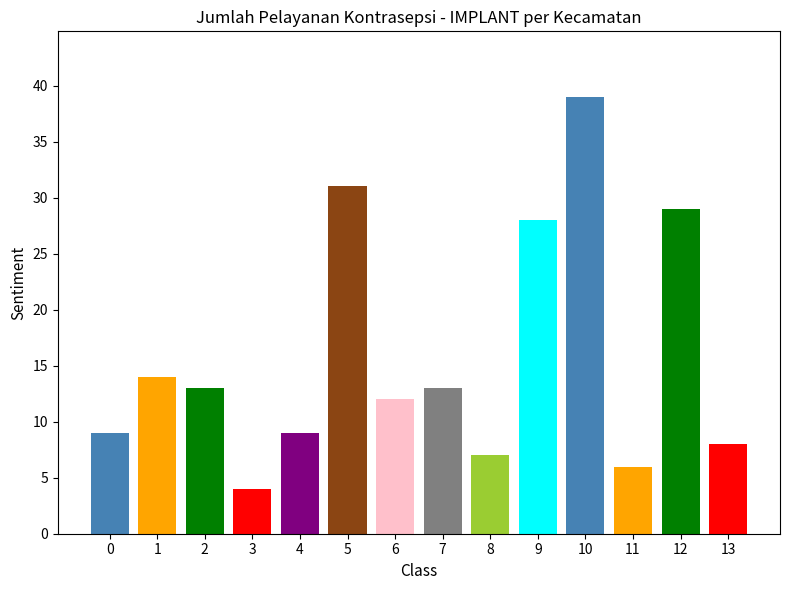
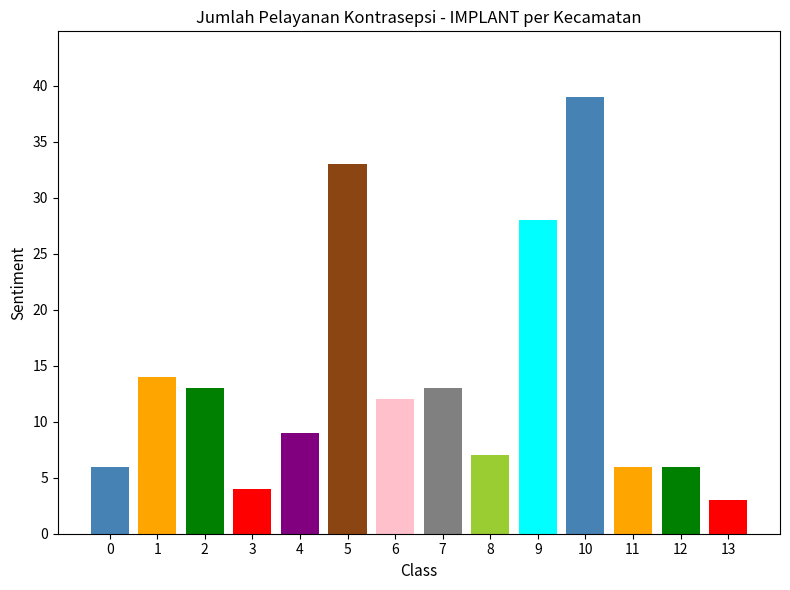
  {
-   "0": 9,
+   "0": 6,
    "1": 14,
    "2": 13,
    "3": 4,
    "4": 9,
-   "5": 31,
+   "5": 33,
    "6": 12,
    "7": 13,
    "8": 7,
    "9": 28,
    "10": 39,
    "11": 6,
-   "12": 29,
-   "13": 8
+   "12": 6,
+   "13": 3
  }
